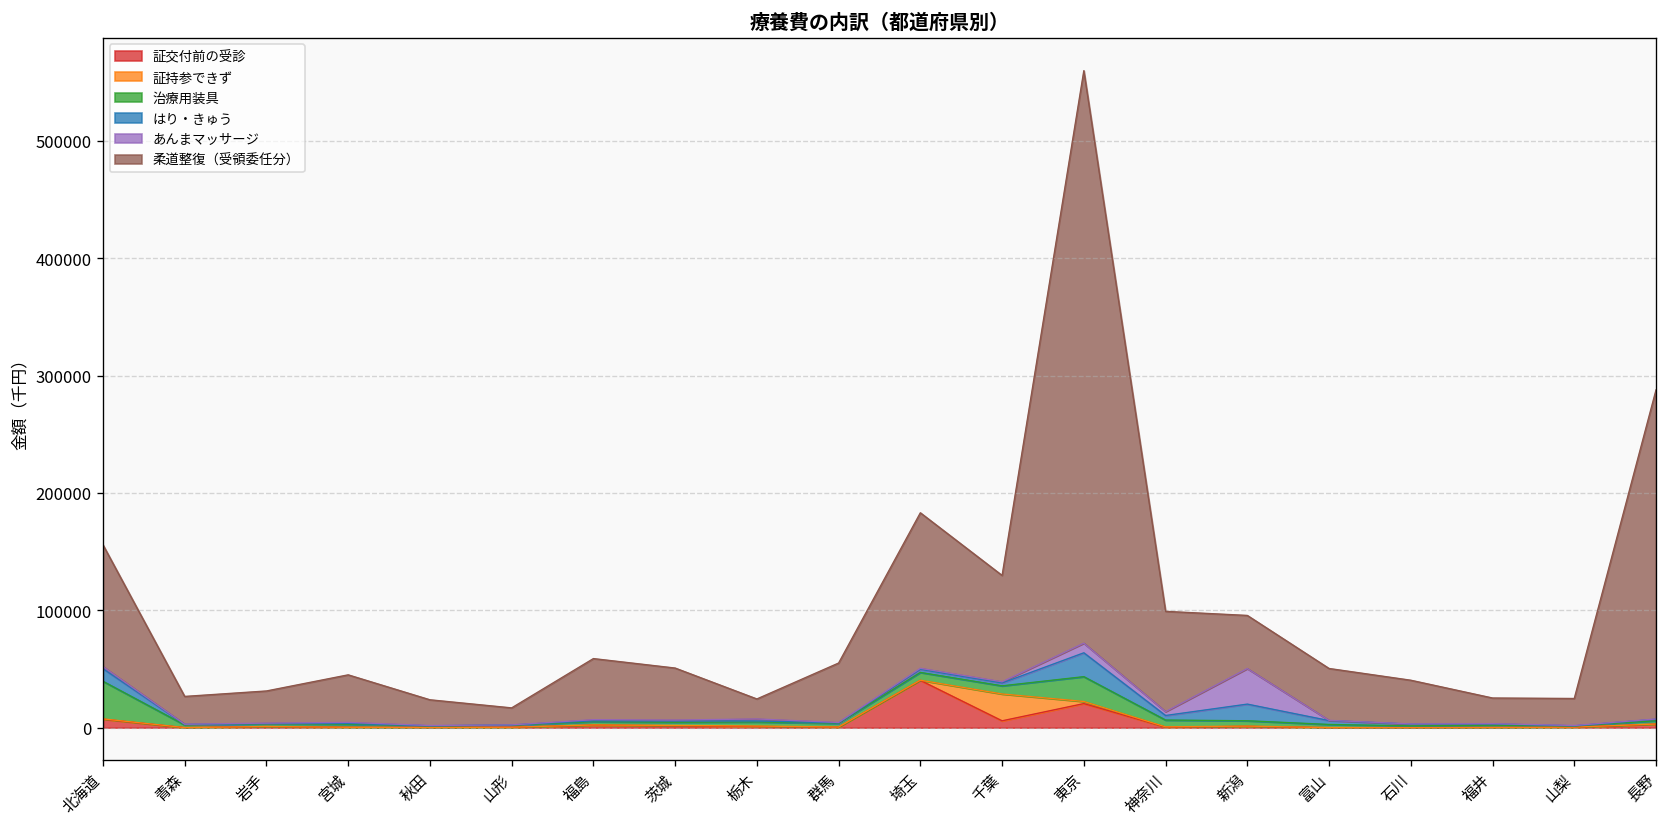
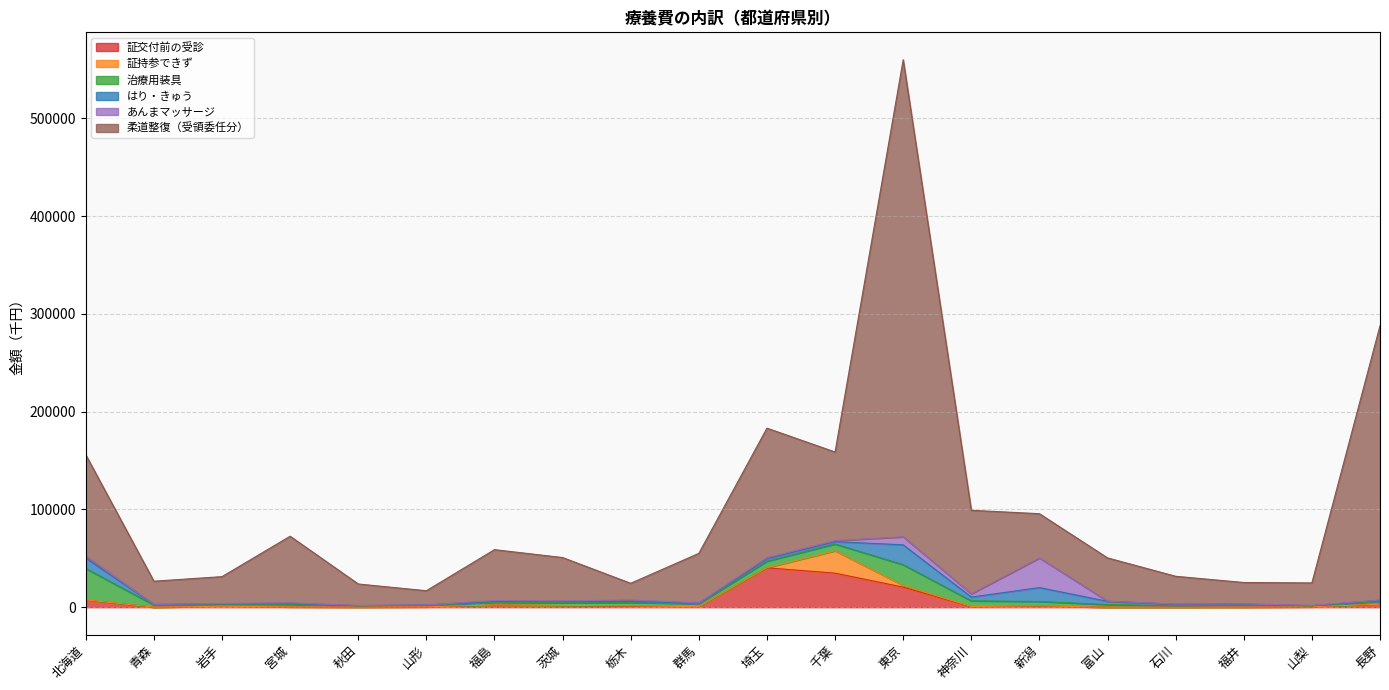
  {
    "証交付前の受診": {
-     "千葉": 10000
+     "千葉": 30000
    },
    "証持参できず": {
      "千葉": 20000
    },
    "治療用装具": {
      "北海道": 30000,
      "埼玉": 10000,
      "東京": 20000,
      "神奈川": 10000,
      "新潟": 0,
      "富山": 0
    },
    "はり・きゅう": {
      "東京": 20000,
      "神奈川": 0,
      "新潟": 10000
    },
    "あんまマッサージ": {
      "東京": 10000,
      "神奈川": 0,
      "新潟": 30000
    },
    "柔道整復（受領委任分）": {
      "北海道": 100000,
      "青森": 20000,
      "岩手": 30000,
-     "宮城": 40000,
+     "宮城": 70000,
      "秋田": 20000,
      "山形": 10000,
      "福島": 50000,
      "茨城": 40000,
      "栃木": 20000,
      "群馬": 50000,
      "埼玉": 130000,
      "千葉": 90000,
      "東京": 490000,
      "神奈川": 90000,
      "新潟": 50000,
      "富山": 40000,
-     "石川": 40000,
+     "石川": 30000,
      "福井": 20000,
      "山梨": 20000,
      "長野": 280000
    }
  }
